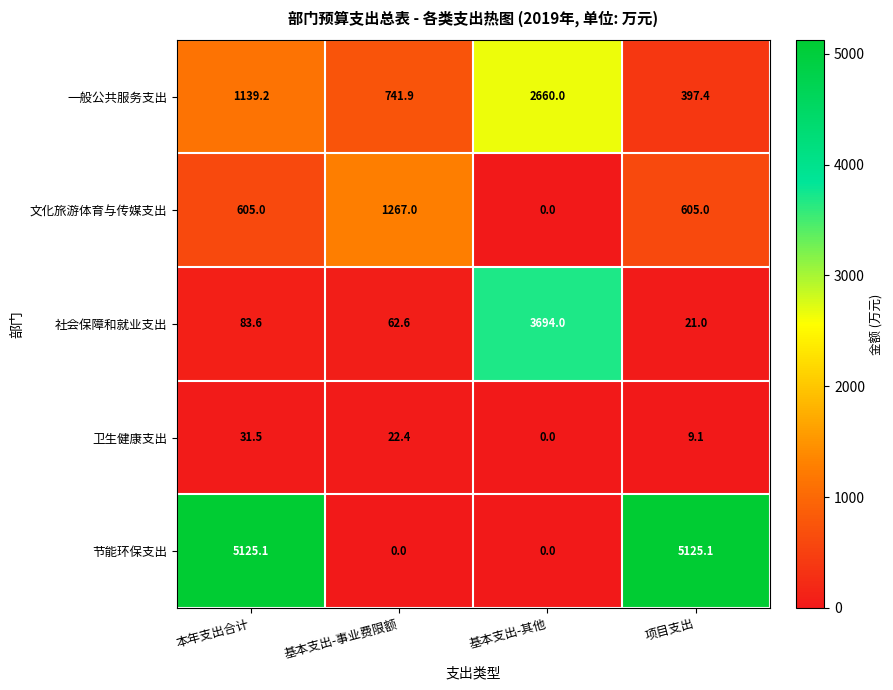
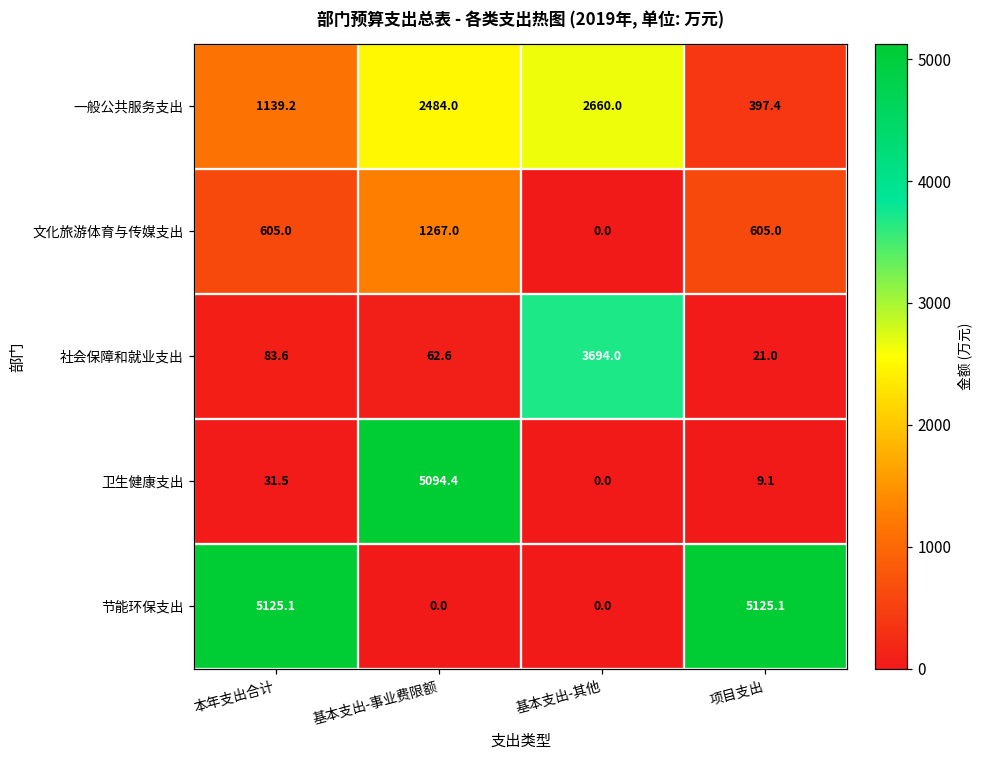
  {
    "一般公共服务支出": {
      "本年支出合计": 1139.2,
-     "基本支出-事业费限额": 741.9,
+     "基本支出-事业费限额": 2484.0,
      "基本支出-其他": 2660.0,
      "项目支出": 397.4
    },
    "文化旅游体育与传媒支出": {
      "本年支出合计": 605.0,
      "基本支出-事业费限额": 1267.0,
      "基本支出-其他": 0.0,
      "项目支出": 605.0
    },
    "社会保障和就业支出": {
      "本年支出合计": 83.6,
      "基本支出-事业费限额": 62.6,
      "基本支出-其他": 3694.0,
      "项目支出": 21.0
    },
    "卫生健康支出": {
      "本年支出合计": 31.5,
-     "基本支出-事业费限额": 22.4,
+     "基本支出-事业费限额": 5094.4,
      "基本支出-其他": 0.0,
      "项目支出": 9.1
    },
    "节能环保支出": {
      "本年支出合计": 5125.1,
      "基本支出-事业费限额": 0.0,
      "基本支出-其他": 0.0,
      "项目支出": 5125.1
    }
  }
